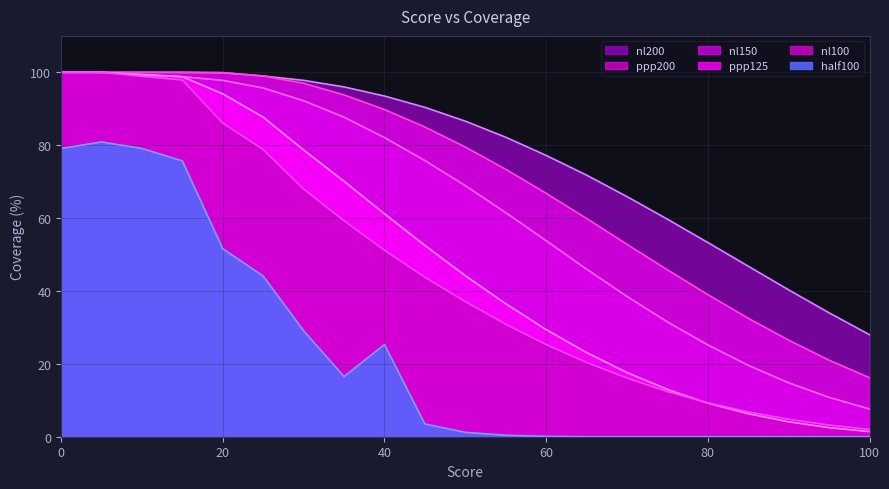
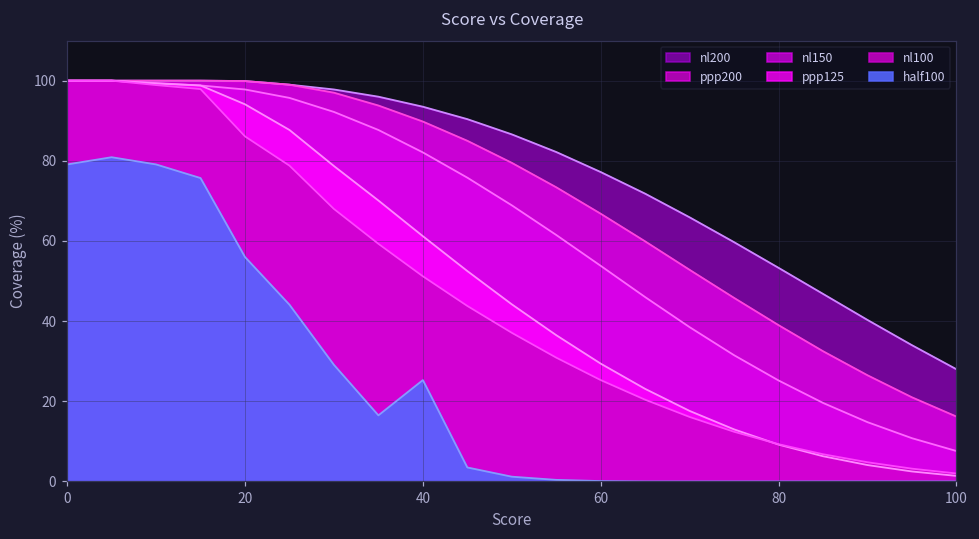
  {
    "half100": {
      "0": 79,
-     "20": 52,
+     "20": 56,
      "40": 25,
      "60": 0,
      "80": 0,
      "100": 0
    }
  }
